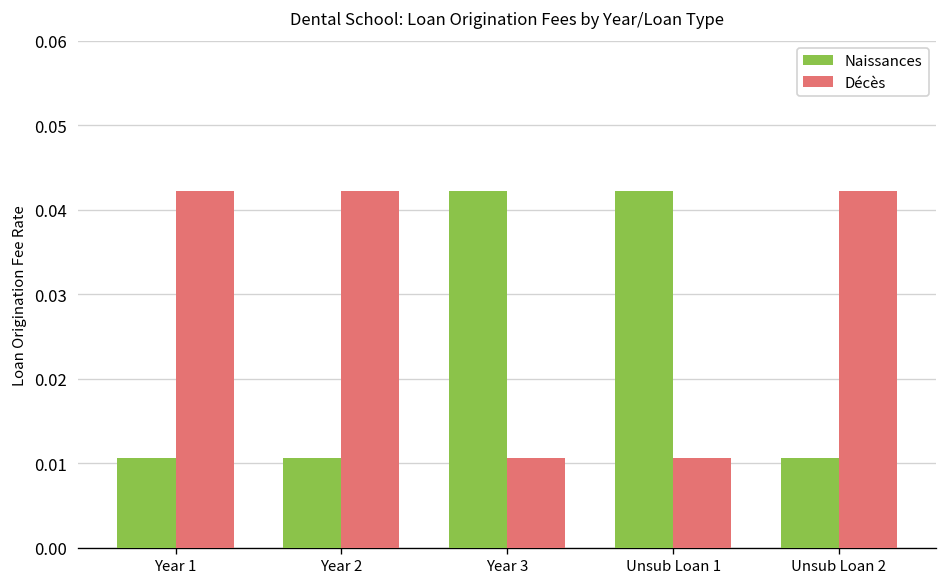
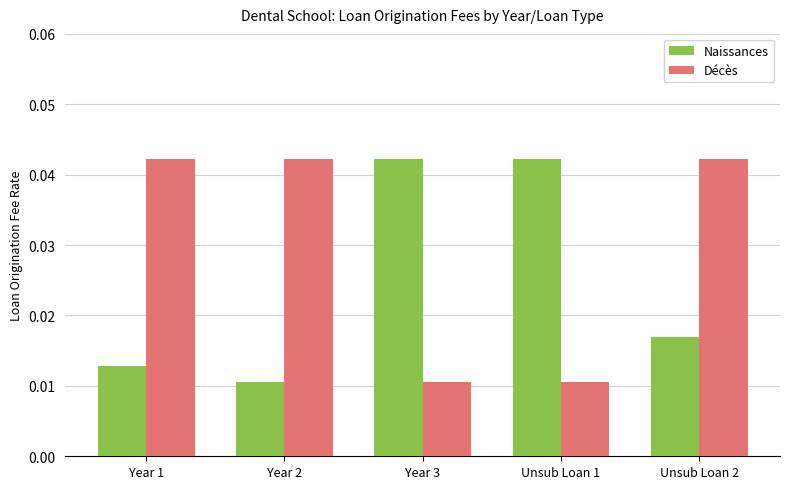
  {
    "Naissances": {
-     "Year 1": 0.011,
+     "Year 1": 0.013,
      "Year 2": 0.011,
      "Year 3": 0.042,
      "Unsub Loan 1": 0.042,
-     "Unsub Loan 2": 0.011
+     "Unsub Loan 2": 0.017
    },
    "Décès": {
      "Year 1": 0.042,
      "Year 2": 0.042,
      "Year 3": 0.011,
      "Unsub Loan 1": 0.011,
      "Unsub Loan 2": 0.042
    }
  }
